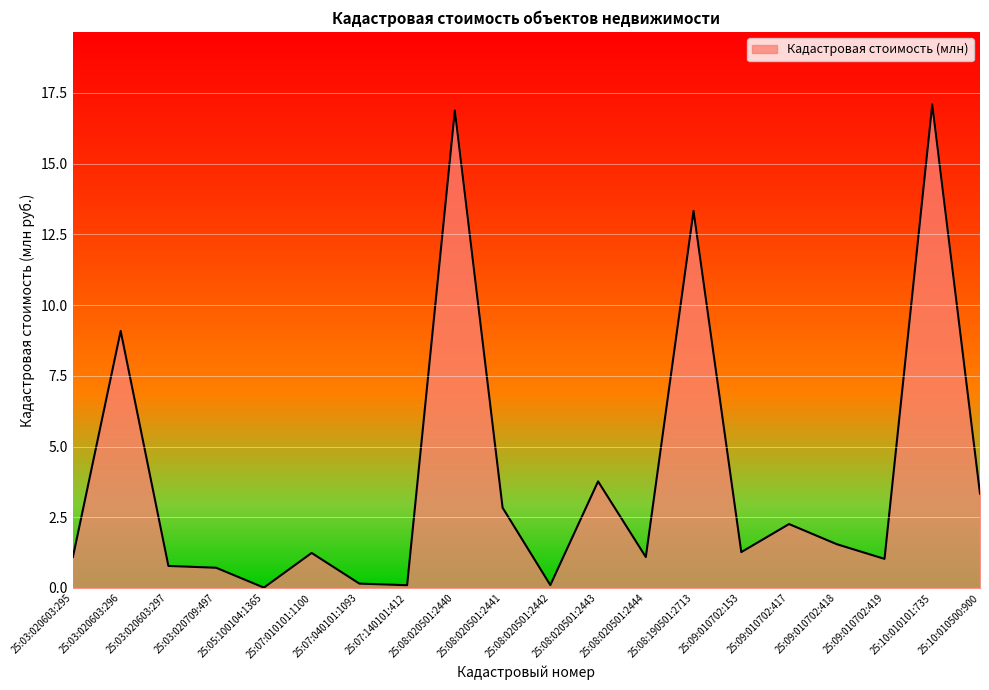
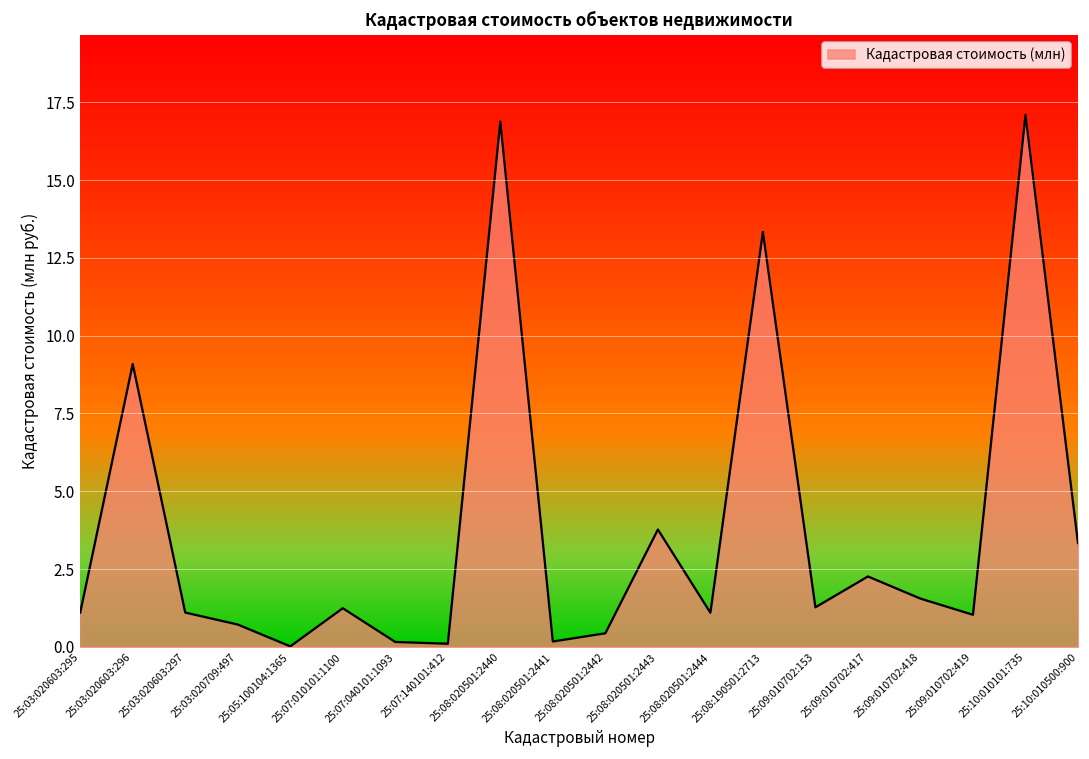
  {
    "25:03:020603:295": 1.1,
    "25:03:020603:296": 9.1,
-   "25:03:020603:297": 0.8,
+   "25:03:020603:297": 1.1,
    "25:03:020709:497": 0.7,
    "25:05:100104:1365": 0.0,
    "25:07:010101:1100": 1.2,
    "25:07:040101:1093": 0.2,
    "25:07:140101:412": 0.1,
    "25:08:020501:2440": 16.9,
-   "25:08:020501:2441": 2.8,
-   "25:08:020501:2442": 0.1,
+   "25:08:020501:2441": 0.2,
+   "25:08:020501:2442": 0.4,
    "25:08:020501:2443": 3.8,
    "25:08:020501:2444": 1.1,
    "25:08:190501:2713": 13.3,
    "25:09:010702:153": 1.3,
    "25:09:010702:417": 2.3,
    "25:09:010702:418": 1.5,
    "25:09:010702:419": 1.0,
    "25:10:010101:735": 17.1,
    "25:10:010500:900": 3.3
  }
